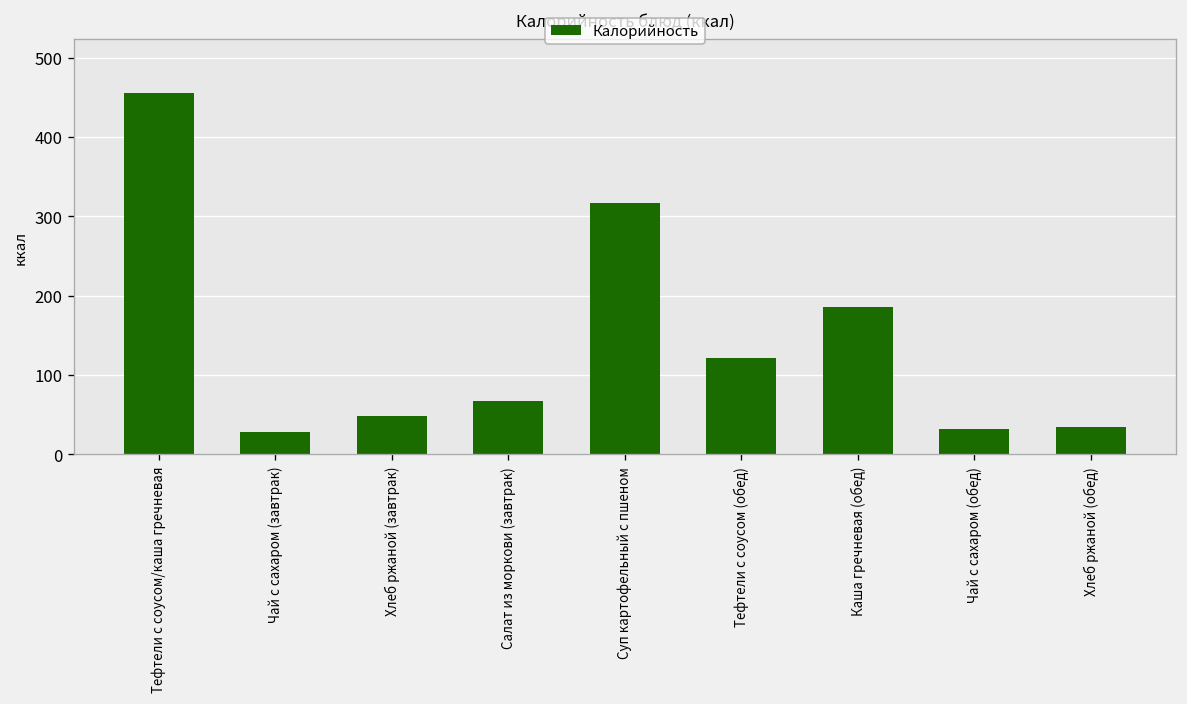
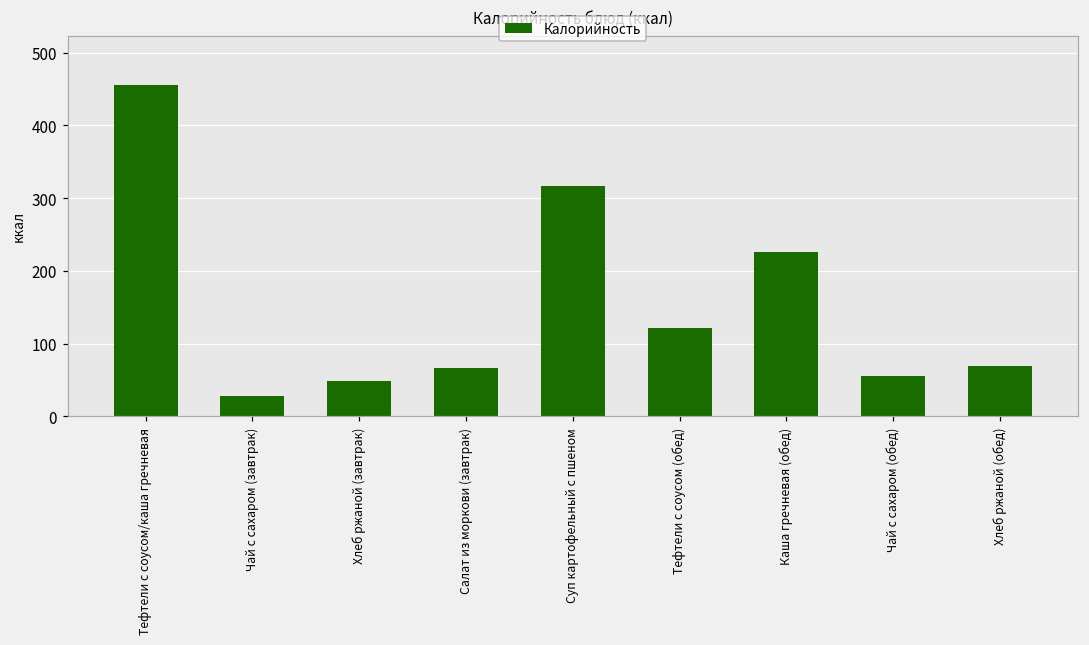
  {
    "Тефтели с соусом/каша гречневая": 460,
    "Чай с сахаром (завтрак)": 30,
    "Хлеб ржаной (завтрак)": 50,
    "Салат из моркови (завтрак)": 70,
    "Суп картофельный с пшеном": 320,
    "Тефтели с соусом (обед)": 120,
-   "Каша гречневая (обед)": 190,
-   "Чай с сахаром (обед)": 30,
-   "Хлеб ржаной (обед)": 30
+   "Каша гречневая (обед)": 230,
+   "Чай с сахаром (обед)": 60,
+   "Хлеб ржаной (обед)": 70
  }
